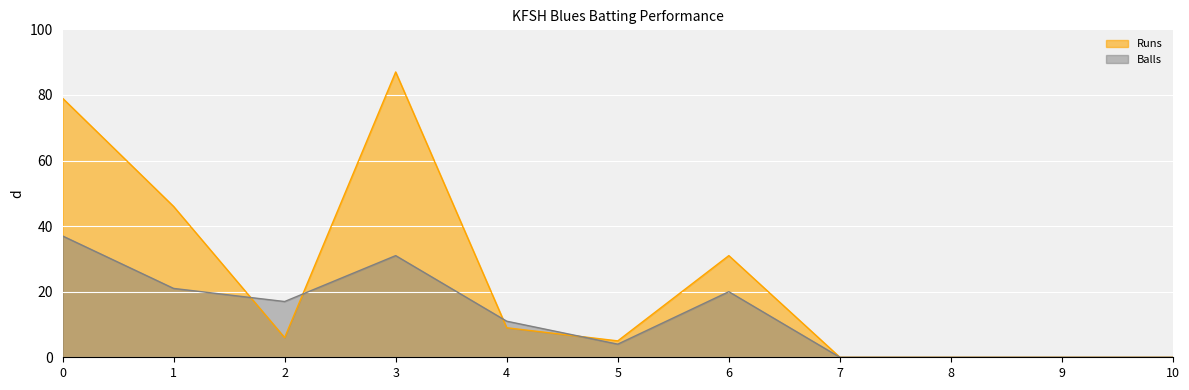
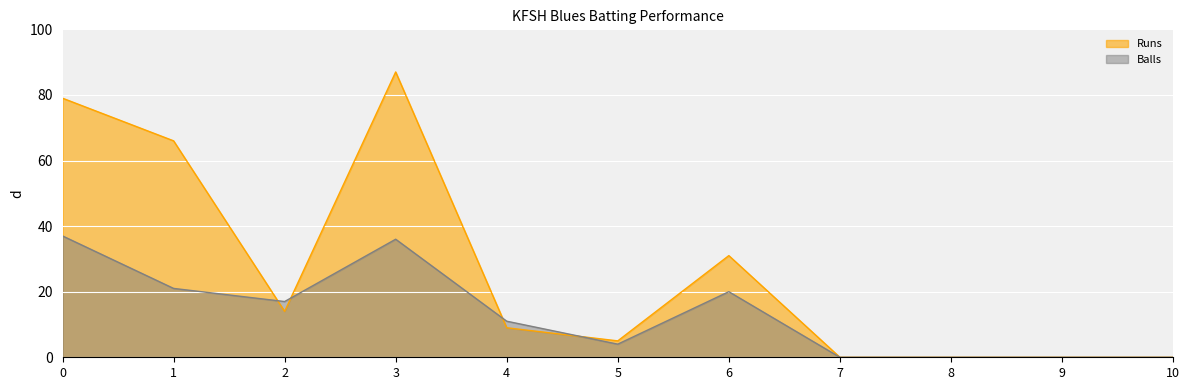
  {
    "Runs": {
      "0": 79,
-     "1": 46,
-     "2": 6,
+     "1": 66,
+     "2": 14,
      "3": 87,
      "4": 9,
      "5": 5,
      "6": 31
    },
    "Balls": {
      "0": 37,
      "1": 21,
      "2": 17,
-     "3": 31,
+     "3": 36,
      "4": 11,
      "5": 4,
      "6": 20
    }
  }
